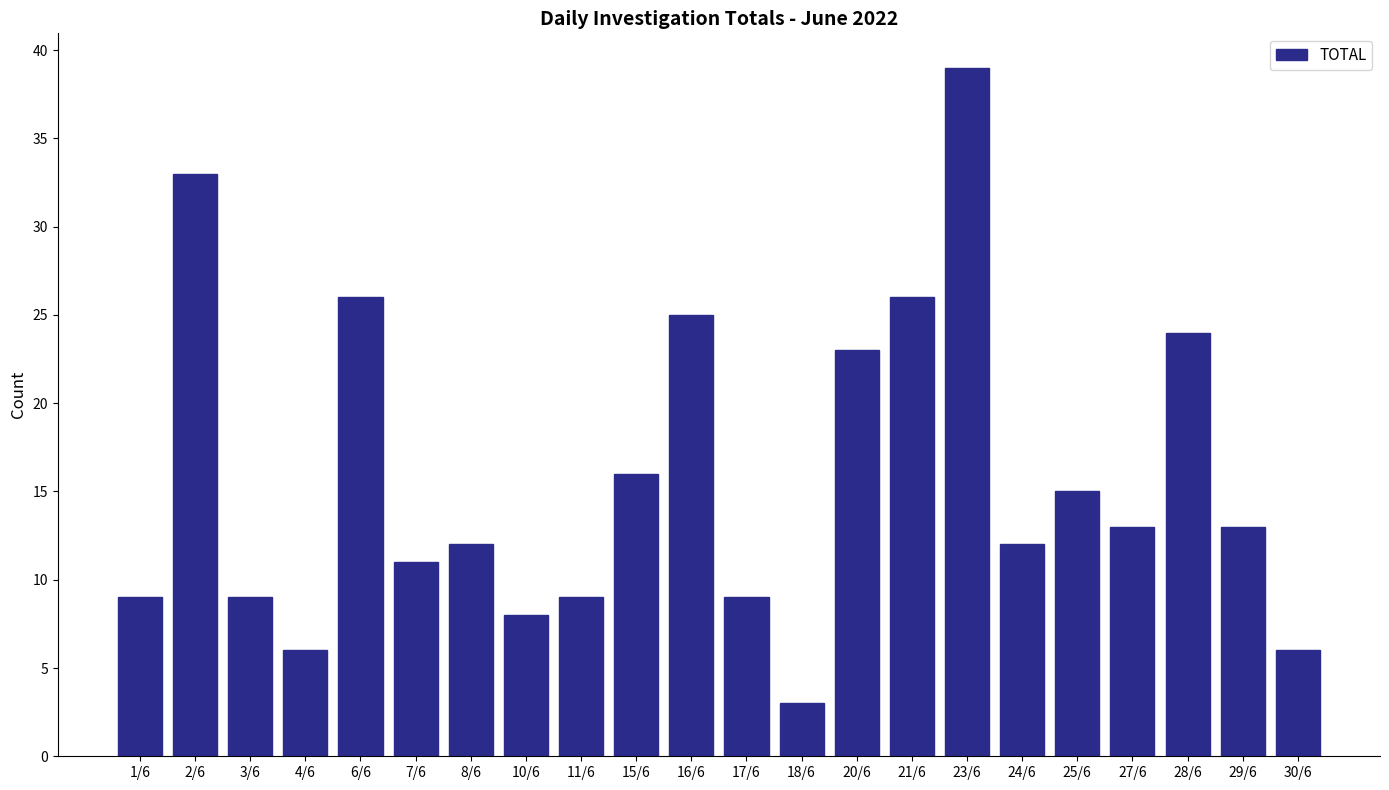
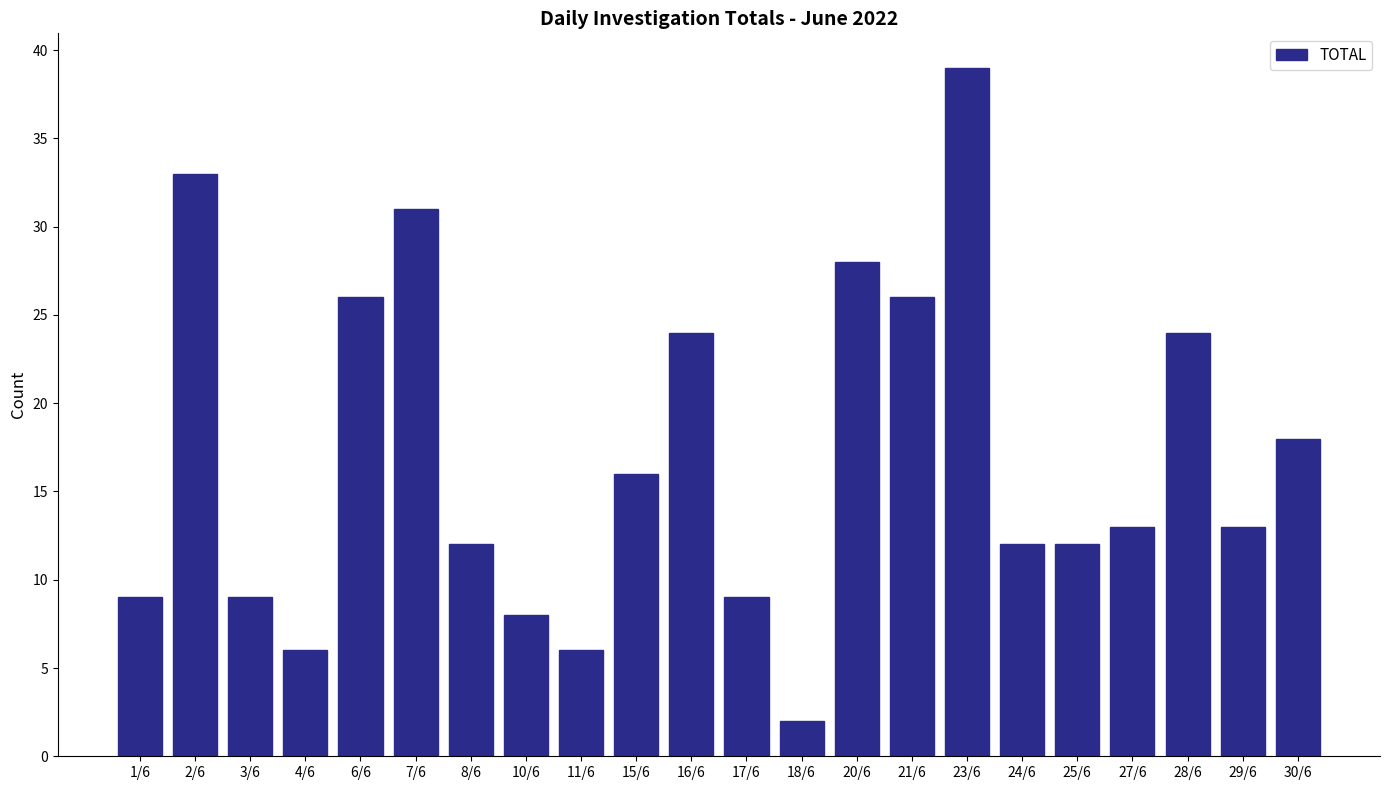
  {
    "1/6": 9,
    "2/6": 33,
    "3/6": 9,
    "4/6": 6,
    "6/6": 26,
-   "7/6": 11,
+   "7/6": 31,
    "8/6": 12,
    "10/6": 8,
-   "11/6": 9,
+   "11/6": 6,
    "15/6": 16,
-   "16/6": 25,
+   "16/6": 24,
    "17/6": 9,
-   "18/6": 3,
-   "20/6": 23,
+   "18/6": 2,
+   "20/6": 28,
    "21/6": 26,
    "23/6": 39,
    "24/6": 12,
-   "25/6": 15,
+   "25/6": 12,
    "27/6": 13,
    "28/6": 24,
    "29/6": 13,
-   "30/6": 6
+   "30/6": 18
  }
